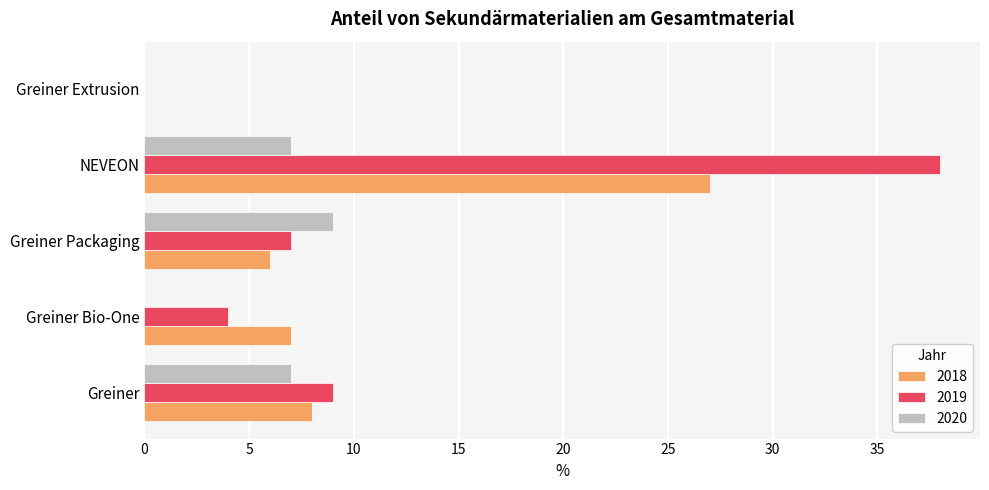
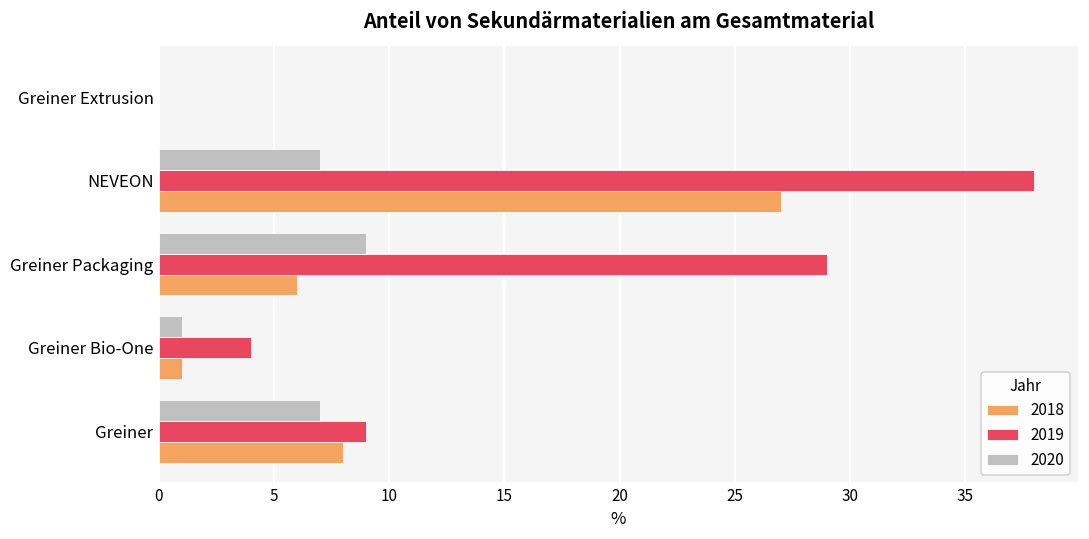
  {
    "2018": {
      "Greiner Extrusion": 0,
      "NEVEON": 27,
      "Greiner Packaging": 6,
-     "Greiner Bio-One": 7,
+     "Greiner Bio-One": 1,
      "Greiner": 8
    },
    "2019": {
      "Greiner Extrusion": 0,
      "NEVEON": 38,
-     "Greiner Packaging": 7,
+     "Greiner Packaging": 29,
      "Greiner Bio-One": 4,
      "Greiner": 9
    },
    "2020": {
      "Greiner Extrusion": 0,
      "NEVEON": 7,
      "Greiner Packaging": 9,
-     "Greiner Bio-One": 0,
+     "Greiner Bio-One": 1,
      "Greiner": 7
    }
  }
